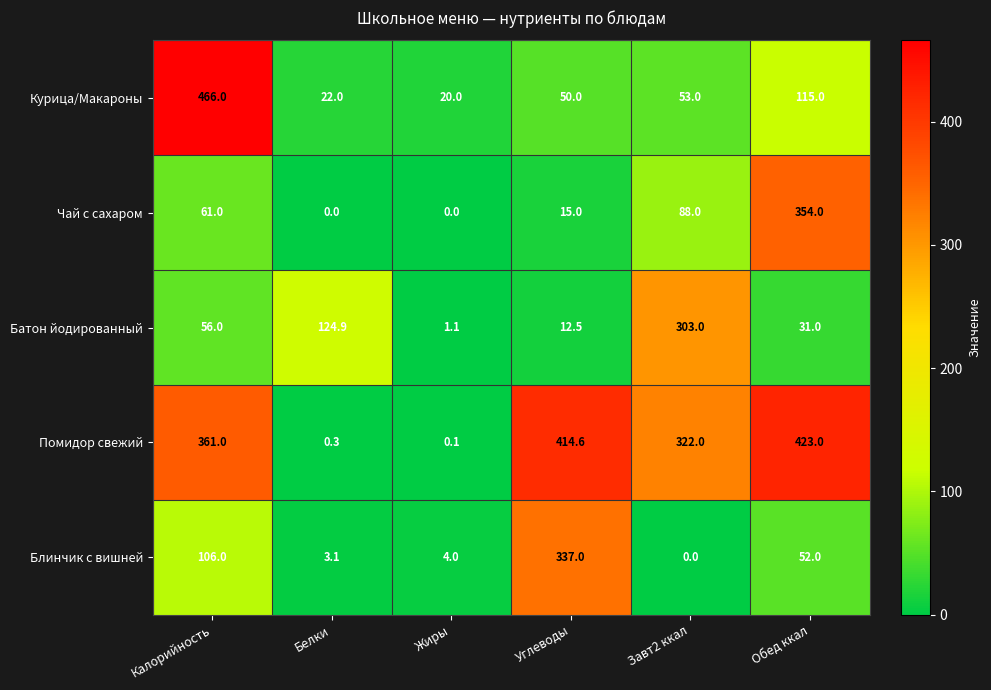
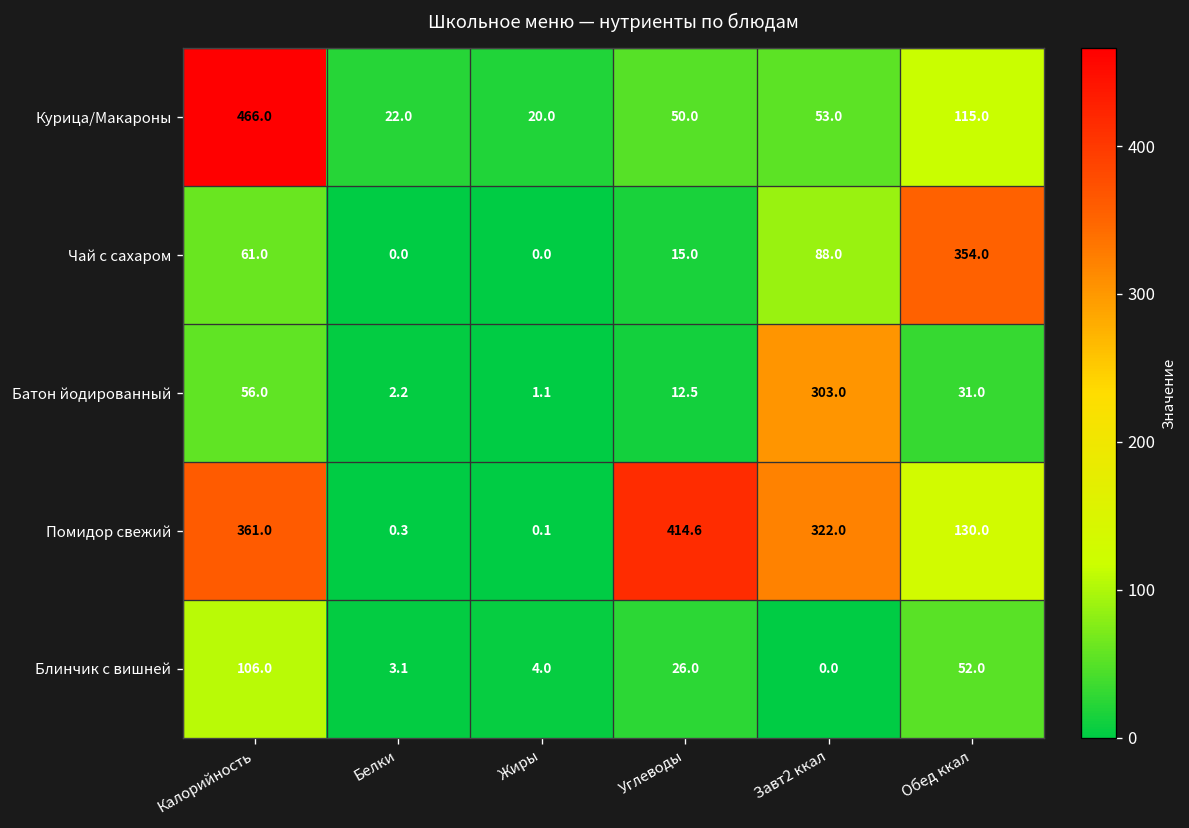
  {
    "Курица/Макароны": {
      "Калорийность": 466.0,
      "Белки": 22.0,
      "Жиры": 20.0,
      "Углеводы": 50.0,
      "Завт2 ккал": 53.0,
      "Обед ккал": 115.0
    },
    "Чай с сахаром": {
      "Калорийность": 61.0,
      "Белки": 0.0,
      "Жиры": 0.0,
      "Углеводы": 15.0,
      "Завт2 ккал": 88.0,
      "Обед ккал": 354.0
    },
    "Батон йодированный": {
      "Калорийность": 56.0,
-     "Белки": 124.9,
+     "Белки": 2.2,
      "Жиры": 1.1,
      "Углеводы": 12.5,
      "Завт2 ккал": 303.0,
      "Обед ккал": 31.0
    },
    "Помидор свежий": {
      "Калорийность": 361.0,
      "Белки": 0.3,
      "Жиры": 0.1,
      "Углеводы": 414.6,
      "Завт2 ккал": 322.0,
-     "Обед ккал": 423.0
+     "Обед ккал": 130.0
    },
    "Блинчик с вишней": {
      "Калорийность": 106.0,
      "Белки": 3.1,
      "Жиры": 4.0,
-     "Углеводы": 337.0,
+     "Углеводы": 26.0,
      "Завт2 ккал": 0.0,
      "Обед ккал": 52.0
    }
  }
